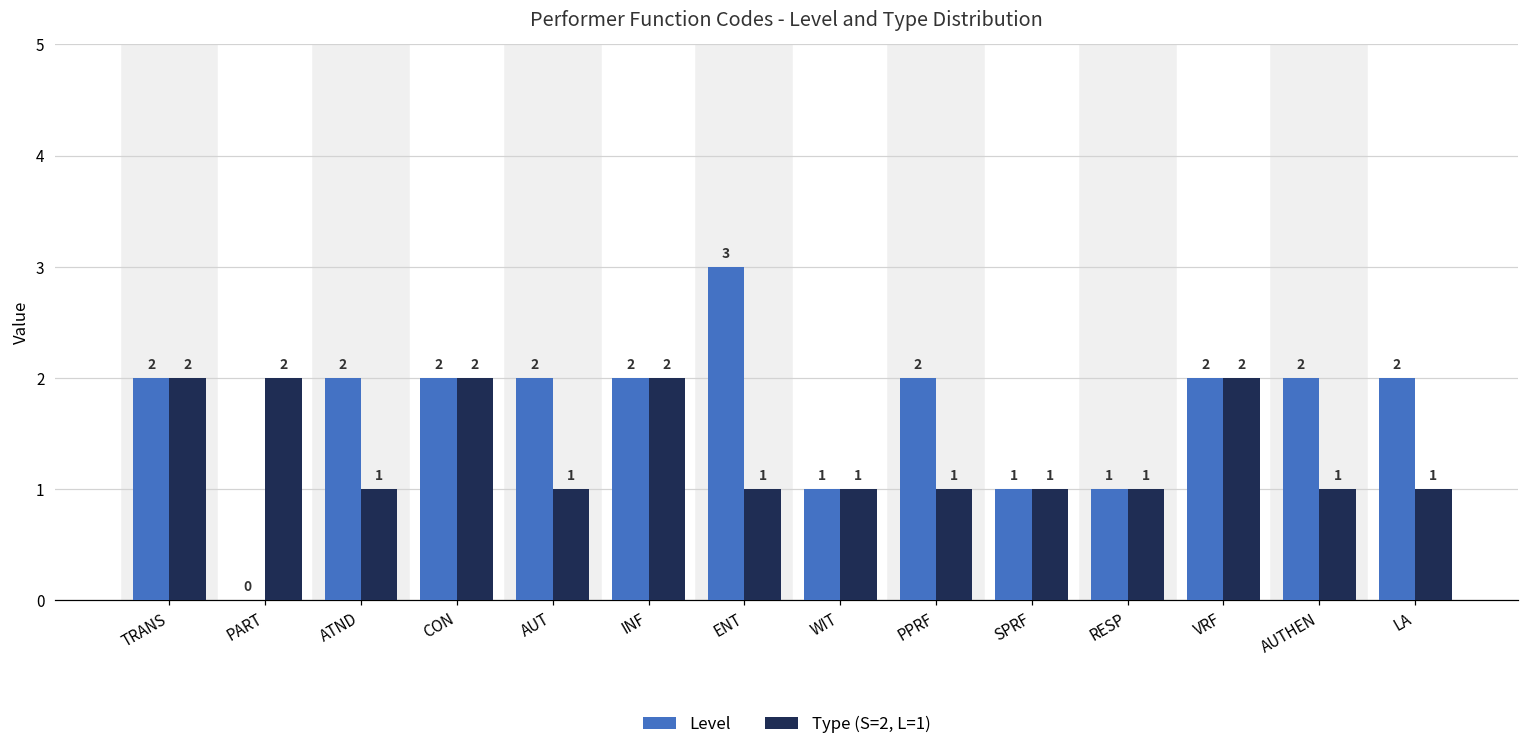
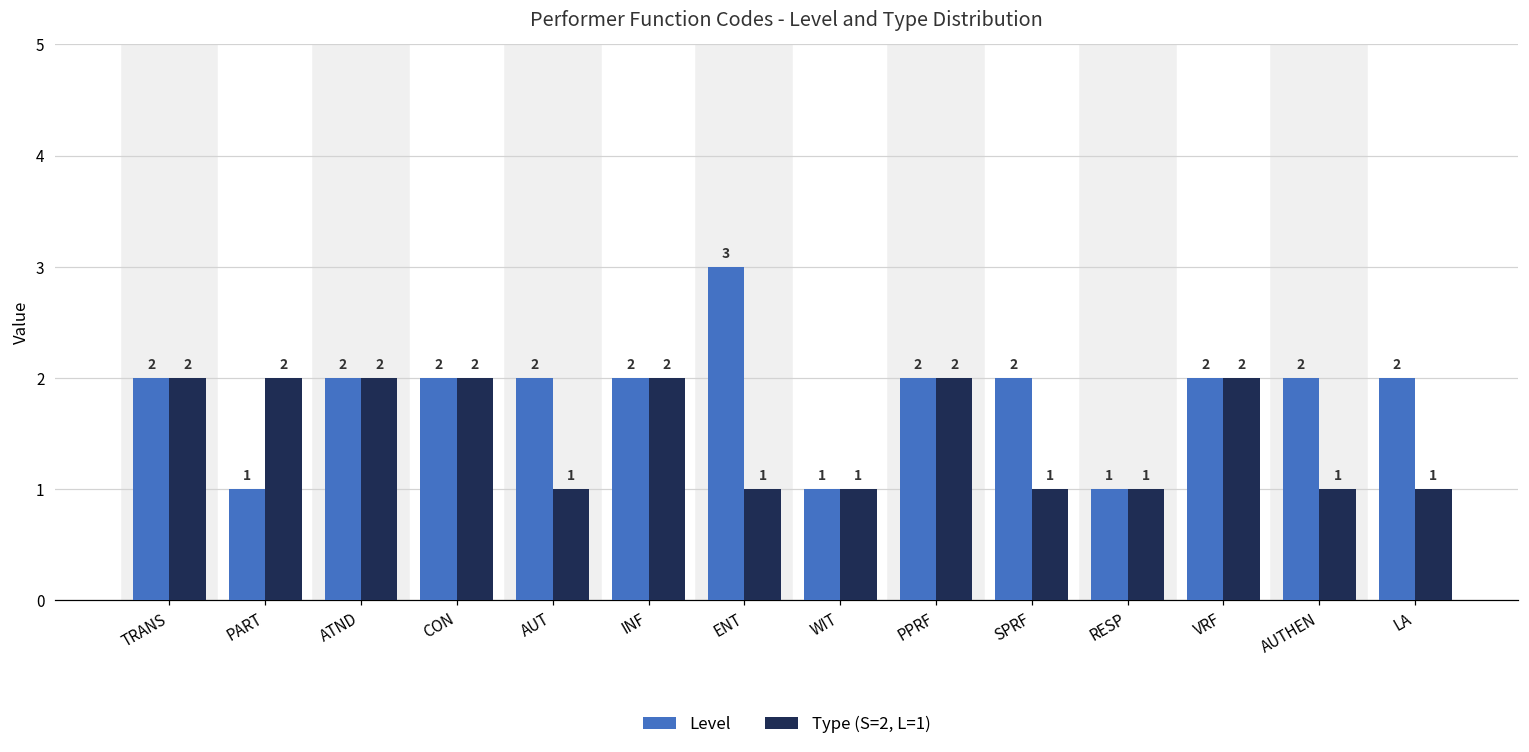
  {
    "Level": {
      "TRANS": 2,
-     "PART": 0,
+     "PART": 1,
      "ATND": 2,
      "CON": 2,
      "AUT": 2,
      "INF": 2,
      "ENT": 3,
      "WIT": 1,
      "PPRF": 2,
-     "SPRF": 1,
+     "SPRF": 2,
      "RESP": 1,
      "VRF": 2,
      "AUTHEN": 2,
      "LA": 2
    },
    "Type (S=2, L=1)": {
      "TRANS": 2,
      "PART": 2,
-     "ATND": 1,
+     "ATND": 2,
      "CON": 2,
      "AUT": 1,
      "INF": 2,
      "ENT": 1,
      "WIT": 1,
-     "PPRF": 1,
+     "PPRF": 2,
      "SPRF": 1,
      "RESP": 1,
      "VRF": 2,
      "AUTHEN": 1,
      "LA": 1
    }
  }
